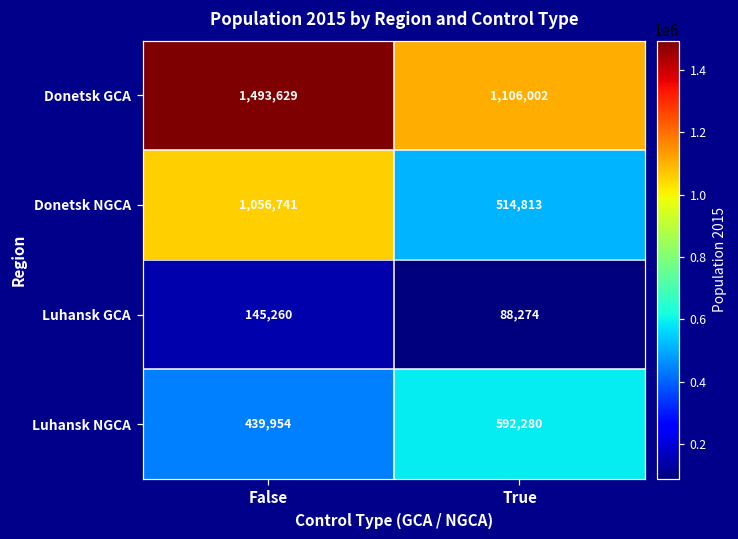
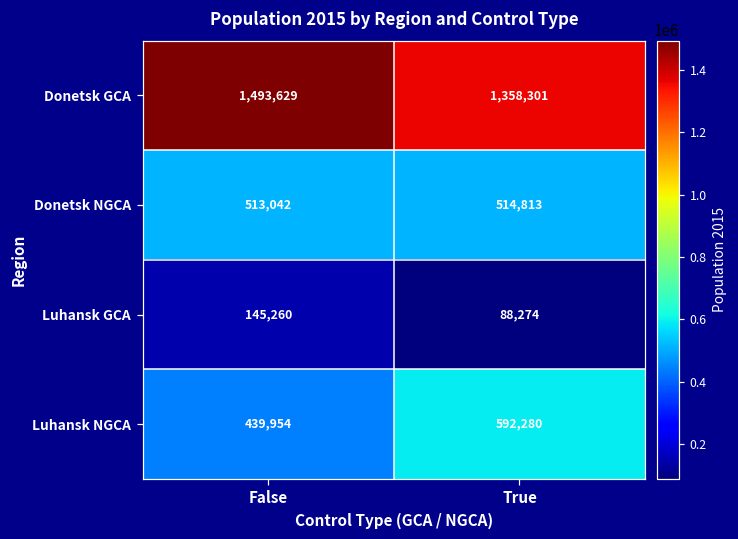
  {
    "Donetsk GCA": {
      "False": "1,493,629",
-     "True": "1,106,002"
+     "True": "1,358,301"
    },
    "Donetsk NGCA": {
-     "False": "1,056,741",
+     "False": "513,042",
      "True": "514,813"
    },
    "Luhansk GCA": {
      "False": "145,260",
      "True": "88,274"
    },
    "Luhansk NGCA": {
      "False": "439,954",
      "True": "592,280"
    }
  }
